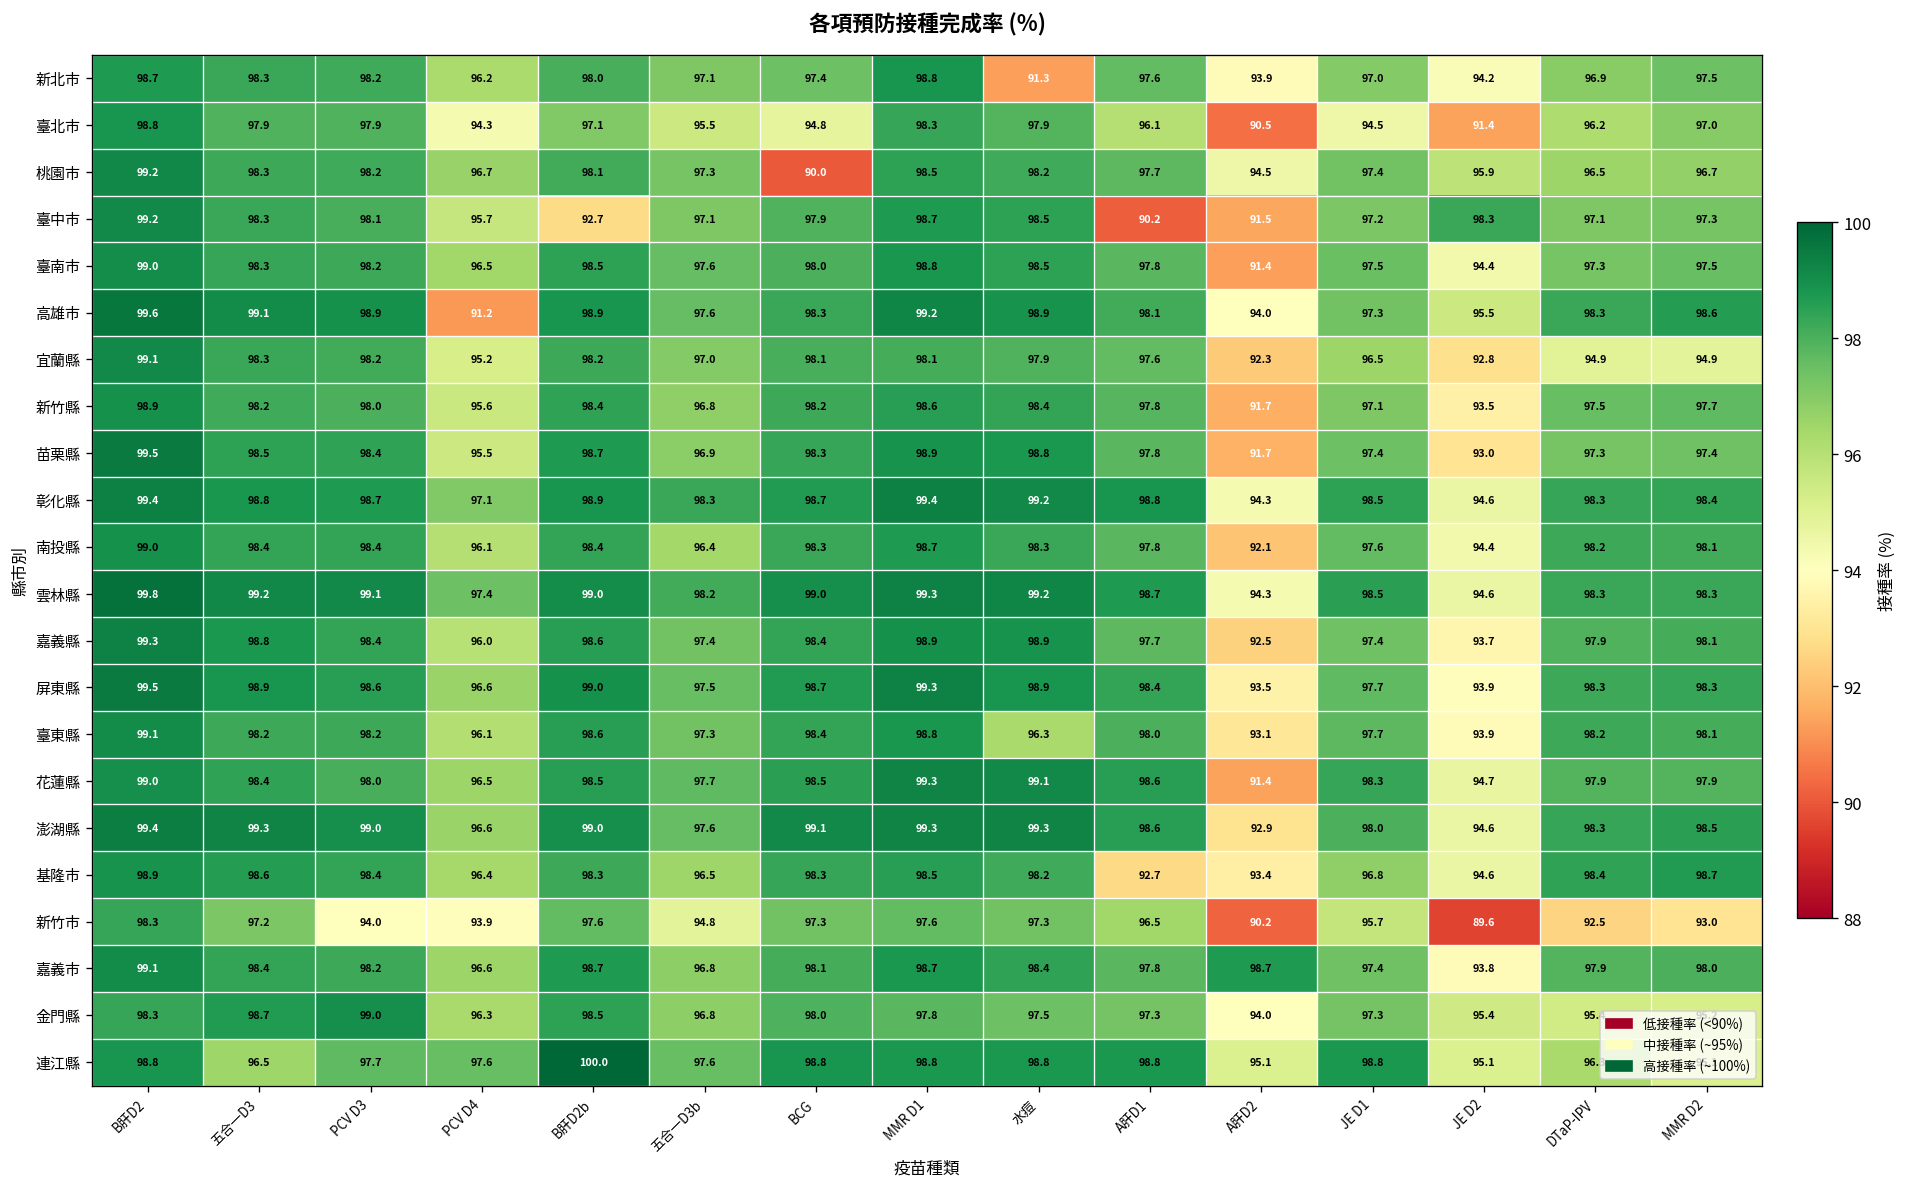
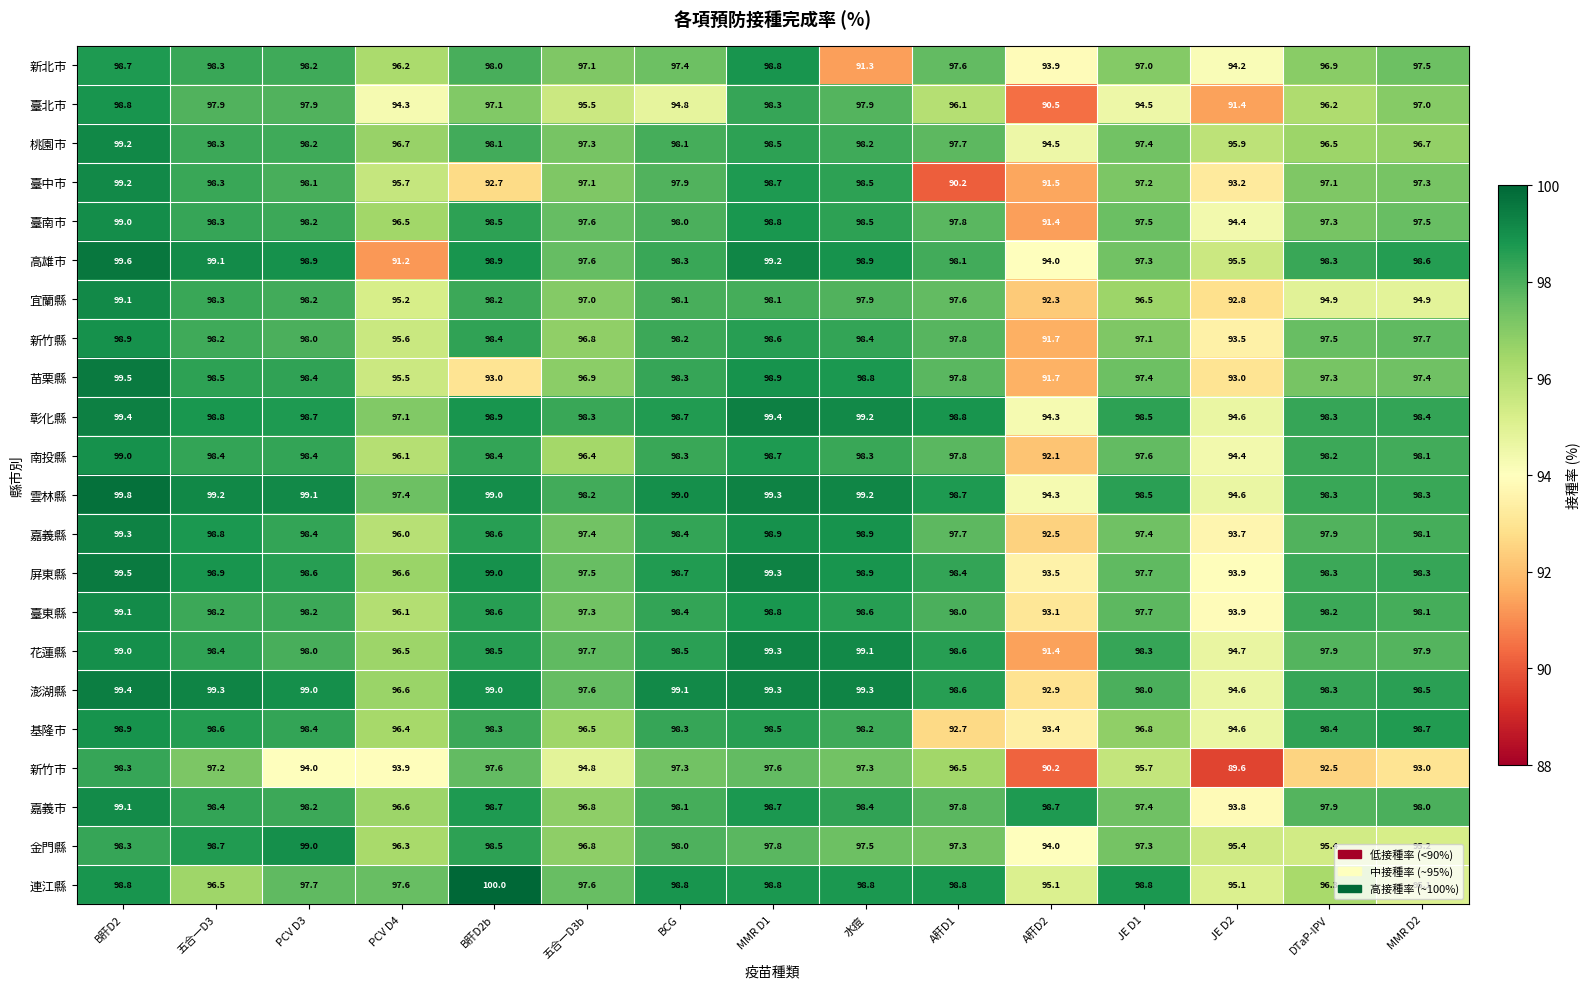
  {
    "桃園市": {
      "B肝D2": 99.2,
      "五合一D3": 98.3,
      "PCV D3": 98.2,
      "PCV D4": 96.7,
      "B肝D2b": 98.1,
      "五合一D3b": 97.3,
-     "BCG": 90.0,
+     "BCG": 98.1,
      "MMR D1": 98.5,
      "水痘": 98.2,
      "A肝D1": 97.7,
      "A肝D2": 94.5,
      "JE D1": 97.4,
      "JE D2": 95.9,
      "DTaP-IPV": 96.5,
      "MMR D2": 96.7
    },
    "臺中市": {
      "B肝D2": 99.2,
      "五合一D3": 98.3,
      "PCV D3": 98.1,
      "PCV D4": 95.7,
      "B肝D2b": 92.7,
      "五合一D3b": 97.1,
      "BCG": 97.9,
      "MMR D1": 98.7,
      "水痘": 98.5,
      "A肝D1": 90.2,
      "A肝D2": 91.5,
      "JE D1": 97.2,
-     "JE D2": 98.3,
+     "JE D2": 93.2,
      "DTaP-IPV": 97.1,
      "MMR D2": 97.3
    },
    "苗栗縣": {
      "B肝D2": 99.5,
      "五合一D3": 98.5,
      "PCV D3": 98.4,
      "PCV D4": 95.5,
-     "B肝D2b": 98.7,
+     "B肝D2b": 93.0,
      "五合一D3b": 96.9,
      "BCG": 98.3,
      "MMR D1": 98.9,
      "水痘": 98.8,
      "A肝D1": 97.8,
      "A肝D2": 91.7,
      "JE D1": 97.4,
      "JE D2": 93.0,
      "DTaP-IPV": 97.3,
      "MMR D2": 97.4
    },
    "臺東縣": {
      "B肝D2": 99.1,
      "五合一D3": 98.2,
      "PCV D3": 98.2,
      "PCV D4": 96.1,
      "B肝D2b": 98.6,
      "五合一D3b": 97.3,
      "BCG": 98.4,
      "MMR D1": 98.8,
-     "水痘": 96.3,
+     "水痘": 98.6,
      "A肝D1": 98.0,
      "A肝D2": 93.1,
      "JE D1": 97.7,
      "JE D2": 93.9,
      "DTaP-IPV": 98.2,
      "MMR D2": 98.1
    }
  }
